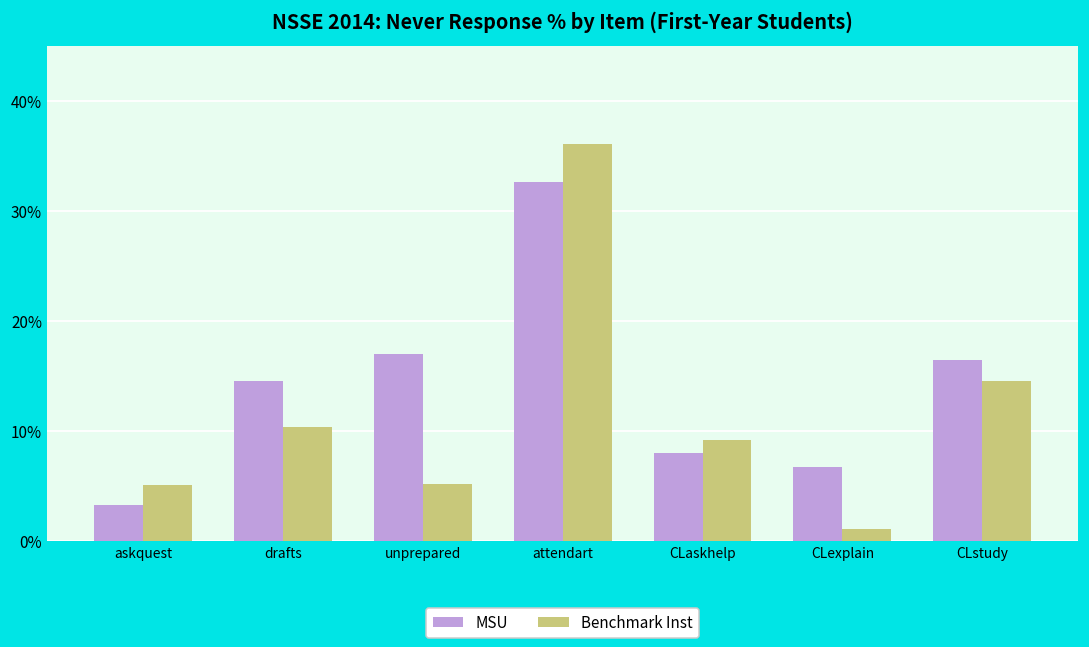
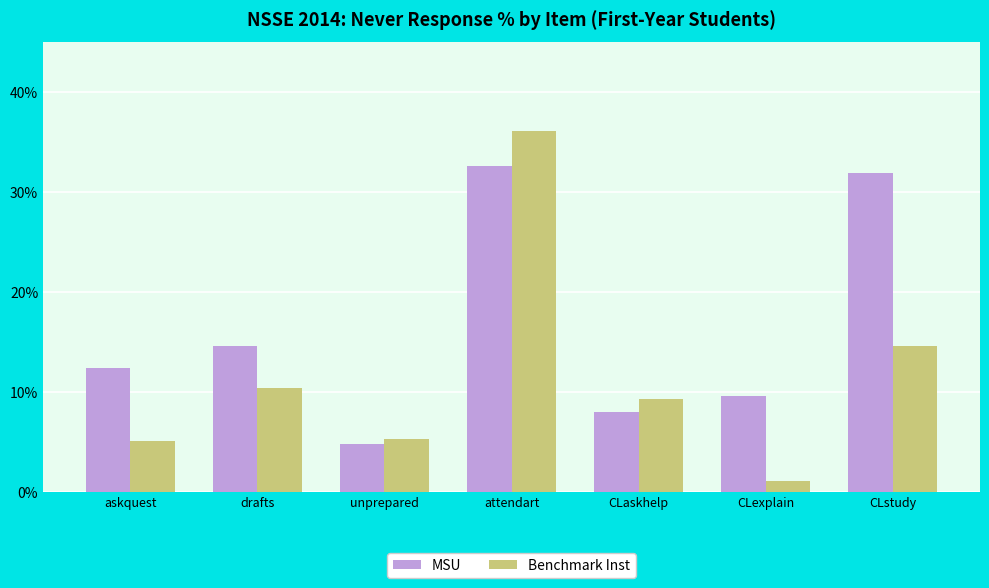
  {
    "MSU": {
-     "askquest": "3%",
+     "askquest": "12%",
      "drafts": "15%",
-     "unprepared": "17%",
+     "unprepared": "5%",
      "attendart": "33%",
      "CLaskhelp": "8%",
-     "CLexplain": "7%",
-     "CLstudy": "16%"
+     "CLexplain": "10%",
+     "CLstudy": "32%"
    },
    "Benchmark Inst": {
      "askquest": "5%",
      "drafts": "10%",
      "unprepared": "5%",
      "attendart": "36%",
      "CLaskhelp": "9%",
      "CLexplain": "1%",
      "CLstudy": "15%"
    }
  }
